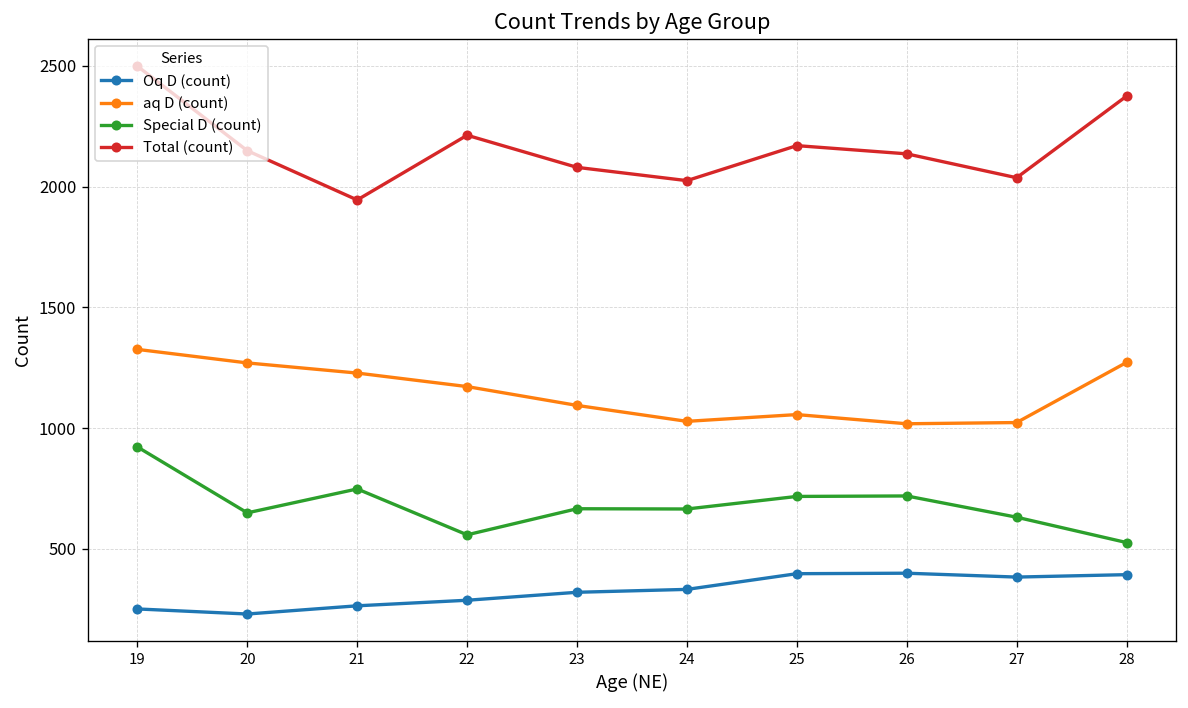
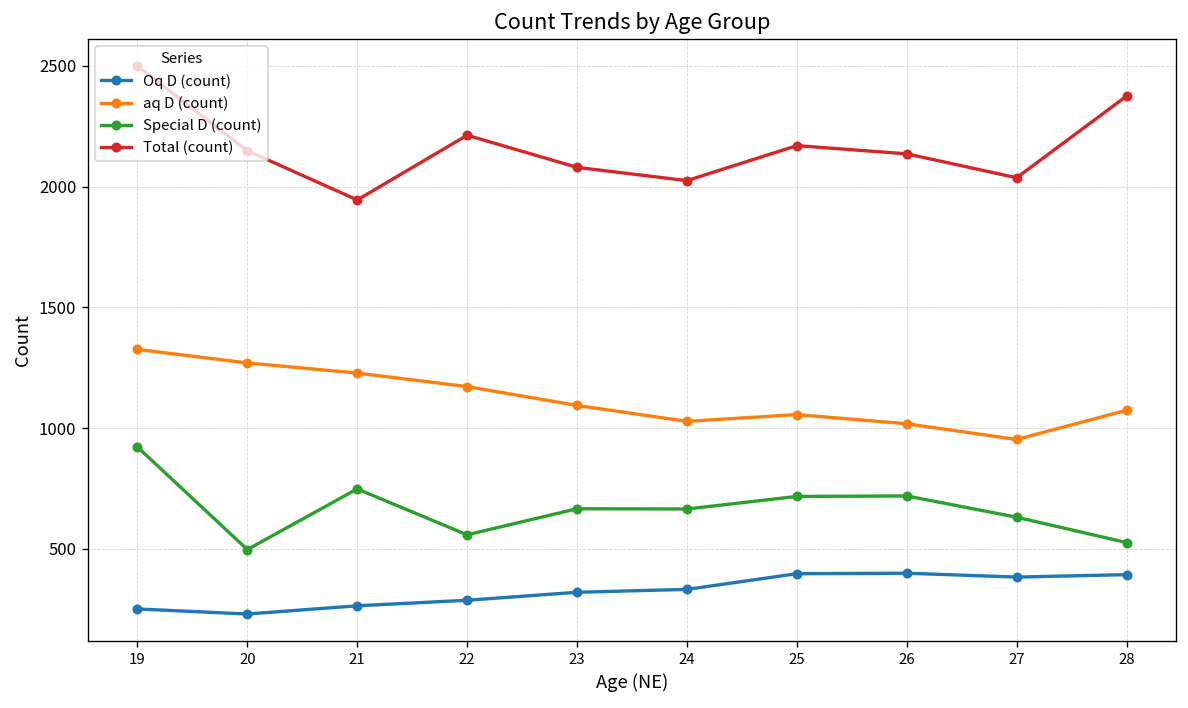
  {
    "Oq D (count)": {
      "19": 250,
      "20": 230,
      "21": 260,
      "22": 290,
      "23": 320,
      "24": 330,
      "25": 400,
      "26": 400,
      "27": 380,
      "28": 390
    },
    "aq D (count)": {
      "19": 1330,
      "20": 1270,
      "21": 1230,
      "22": 1170,
      "23": 1090,
      "24": 1030,
      "25": 1060,
      "26": 1020,
-     "27": 1020,
-     "28": 1270
+     "27": 950,
+     "28": 1070
    },
    "Special D (count)": {
      "19": 920,
-     "20": 650,
+     "20": 500,
      "21": 750,
      "22": 560,
      "23": 670,
      "24": 670,
      "25": 720,
      "26": 720,
      "27": 630,
      "28": 530
    },
    "Total (count)": {
      "21": 1950,
      "22": 2210,
      "23": 2080,
      "24": 2030,
      "25": 2170,
      "26": 2140,
      "27": 2040,
      "28": 2380
    }
  }
